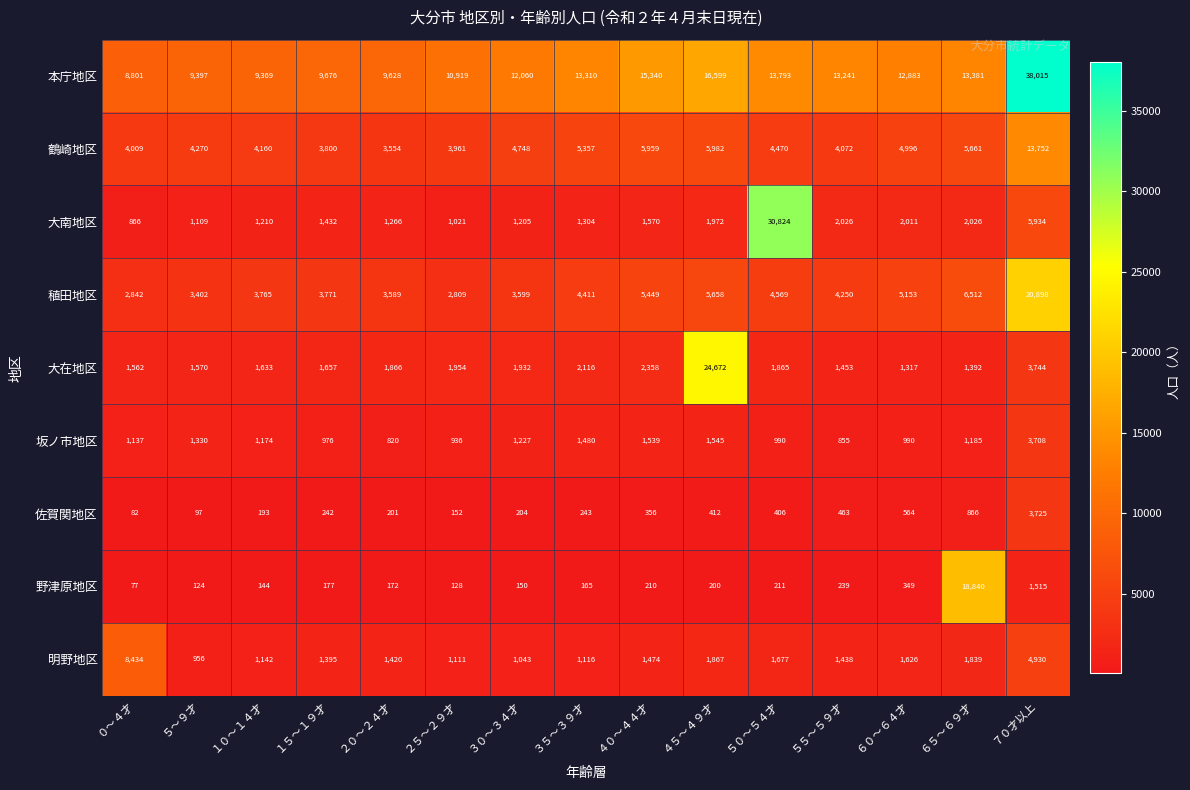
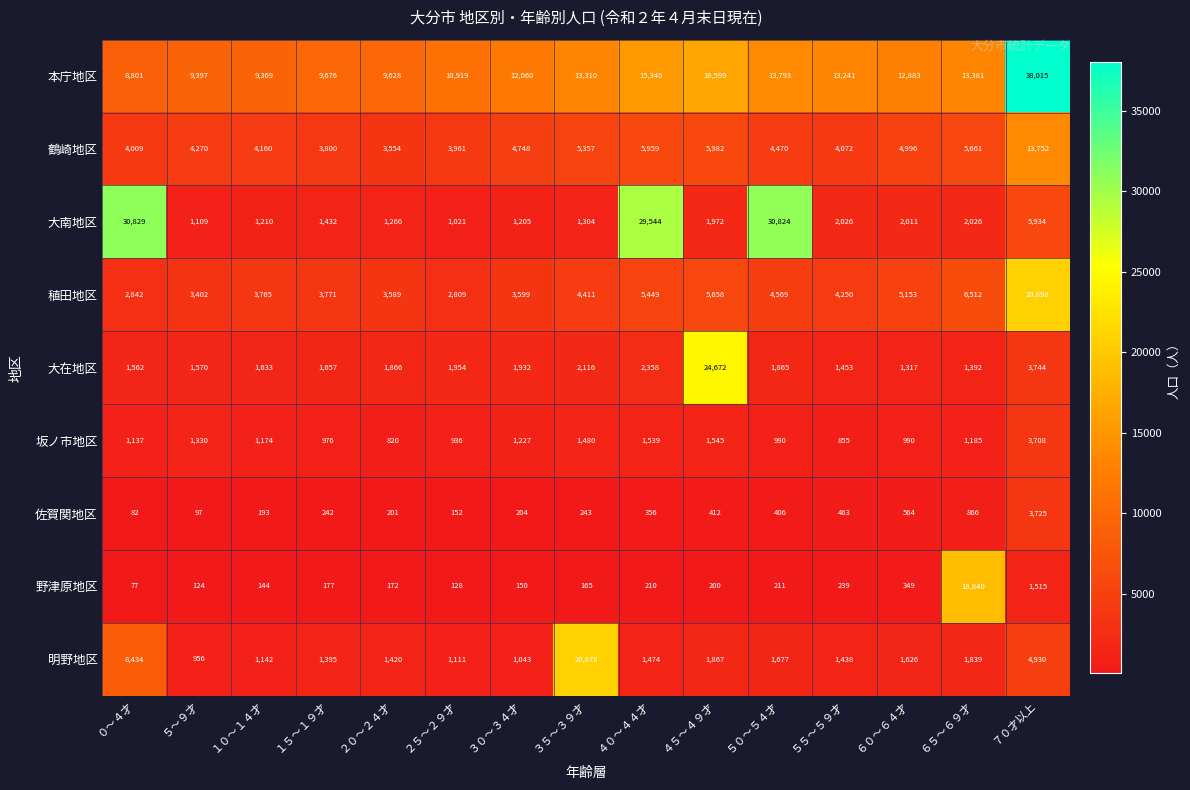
  {
    "本庁地区": {
      "０～４才": "8,801",
      "５～９才": "9,397",
      "１０～１４才": "9,369",
      "１５～１９才": "9,676",
      "２０～２４才": "9,628",
      "２５～２９才": "10,919",
      "３０～３４才": "12,060",
      "３５～３９才": "13,310",
      "４０～４４才": "15,340",
      "４５～４９才": "16,599",
      "５０～５４才": "13,793",
      "５５～５９才": "13,241",
      "６０～６４才": "12,883",
      "６５～６９才": "13,381"
    },
    "鶴崎地区": {
      "０～４才": "4,009",
      "５～９才": "4,270",
      "１０～１４才": "4,160",
      "１５～１９才": "3,800",
      "２０～２４才": "3,554",
      "２５～２９才": "3,961",
      "３０～３４才": "4,748",
      "３５～３９才": "5,357",
      "４０～４４才": "5,959",
      "４５～４９才": "5,982",
      "５０～５４才": "4,470",
      "５５～５９才": "4,072",
      "６０～６４才": "4,996",
      "６５～６９才": "5,661",
      "７０才以上": "13,752"
    },
    "大南地区": {
-     "０～４才": "866",
+     "０～４才": "30,829",
      "５～９才": "1,109",
      "１０～１４才": "1,210",
      "１５～１９才": "1,432",
      "２０～２４才": "1,266",
      "２５～２９才": "1,021",
      "３０～３４才": "1,205",
      "３５～３９才": "1,304",
-     "４０～４４才": "1,570",
+     "４０～４４才": "29,544",
      "４５～４９才": "1,972",
      "５０～５４才": "30,824",
      "５５～５９才": "2,026",
      "６０～６４才": "2,011",
      "６５～６９才": "2,026",
      "７０才以上": "5,934"
    },
    "稙田地区": {
      "０～４才": "2,842",
      "５～９才": "3,402",
      "１０～１４才": "3,765",
      "１５～１９才": "3,771",
      "２０～２４才": "3,589",
      "２５～２９才": "2,809",
      "３０～３４才": "3,599",
      "３５～３９才": "4,411",
      "４０～４４才": "5,449",
      "４５～４９才": "5,658",
      "５０～５４才": "4,569",
      "５５～５９才": "4,250",
      "６０～６４才": "5,153",
      "６５～６９才": "6,512",
      "７０才以上": "20,898"
    },
    "大在地区": {
      "０～４才": "1,562",
      "５～９才": "1,570",
      "１０～１４才": "1,633",
      "１５～１９才": "1,657",
      "２０～２４才": "1,866",
      "２５～２９才": "1,954",
      "３０～３４才": "1,932",
      "３５～３９才": "2,116",
      "４０～４４才": "2,358",
      "４５～４９才": "24,672",
      "５０～５４才": "1,865",
      "５５～５９才": "1,453",
      "６０～６４才": "1,317",
      "６５～６９才": "1,392",
      "７０才以上": "3,744"
    },
    "坂ノ市地区": {
      "０～４才": "1,137",
      "５～９才": "1,330",
      "１０～１４才": "1,174",
      "１５～１９才": "976",
      "２０～２４才": "820",
      "２５～２９才": "936",
      "３０～３４才": "1,227",
      "３５～３９才": "1,480",
      "４０～４４才": "1,539",
      "４５～４９才": "1,545",
      "５０～５４才": "990",
      "５５～５９才": "855",
      "６０～６４才": "990",
      "６５～６９才": "1,185",
      "７０才以上": "3,708"
    },
    "佐賀関地区": {
      "０～４才": "82",
      "５～９才": "97",
      "１０～１４才": "193",
      "１５～１９才": "242",
      "２０～２４才": "201",
      "２５～２９才": "152",
      "３０～３４才": "204",
      "３５～３９才": "243",
      "４０～４４才": "356",
      "４５～４９才": "412",
      "５０～５４才": "406",
      "５５～５９才": "463",
      "６０～６４才": "564",
      "６５～６９才": "866",
      "７０才以上": "3,725"
    },
    "野津原地区": {
      "０～４才": "77",
      "５～９才": "124",
      "１０～１４才": "144",
      "１５～１９才": "177",
      "２０～２４才": "172",
      "２５～２９才": "128",
      "３０～３４才": "150",
      "３５～３９才": "165",
      "４０～４４才": "210",
      "４５～４９才": "200",
      "５０～５４才": "211",
      "５５～５９才": "239",
      "６０～６４才": "349",
      "６５～６９才": "18,840",
      "７０才以上": "1,515"
    },
    "明野地区": {
      "０～４才": "8,434",
      "５～９才": "956",
      "１０～１４才": "1,142",
      "１５～１９才": "1,395",
      "２０～２４才": "1,420",
      "２５～２９才": "1,111",
      "３０～３４才": "1,043",
-     "３５～３９才": "1,116",
+     "３５～３９才": "20,878",
      "４０～４４才": "1,474",
      "４５～４９才": "1,867",
      "５０～５４才": "1,677",
      "５５～５９才": "1,438",
      "６０～６４才": "1,626",
      "６５～６９才": "1,839",
      "７０才以上": "4,930"
    }
  }
